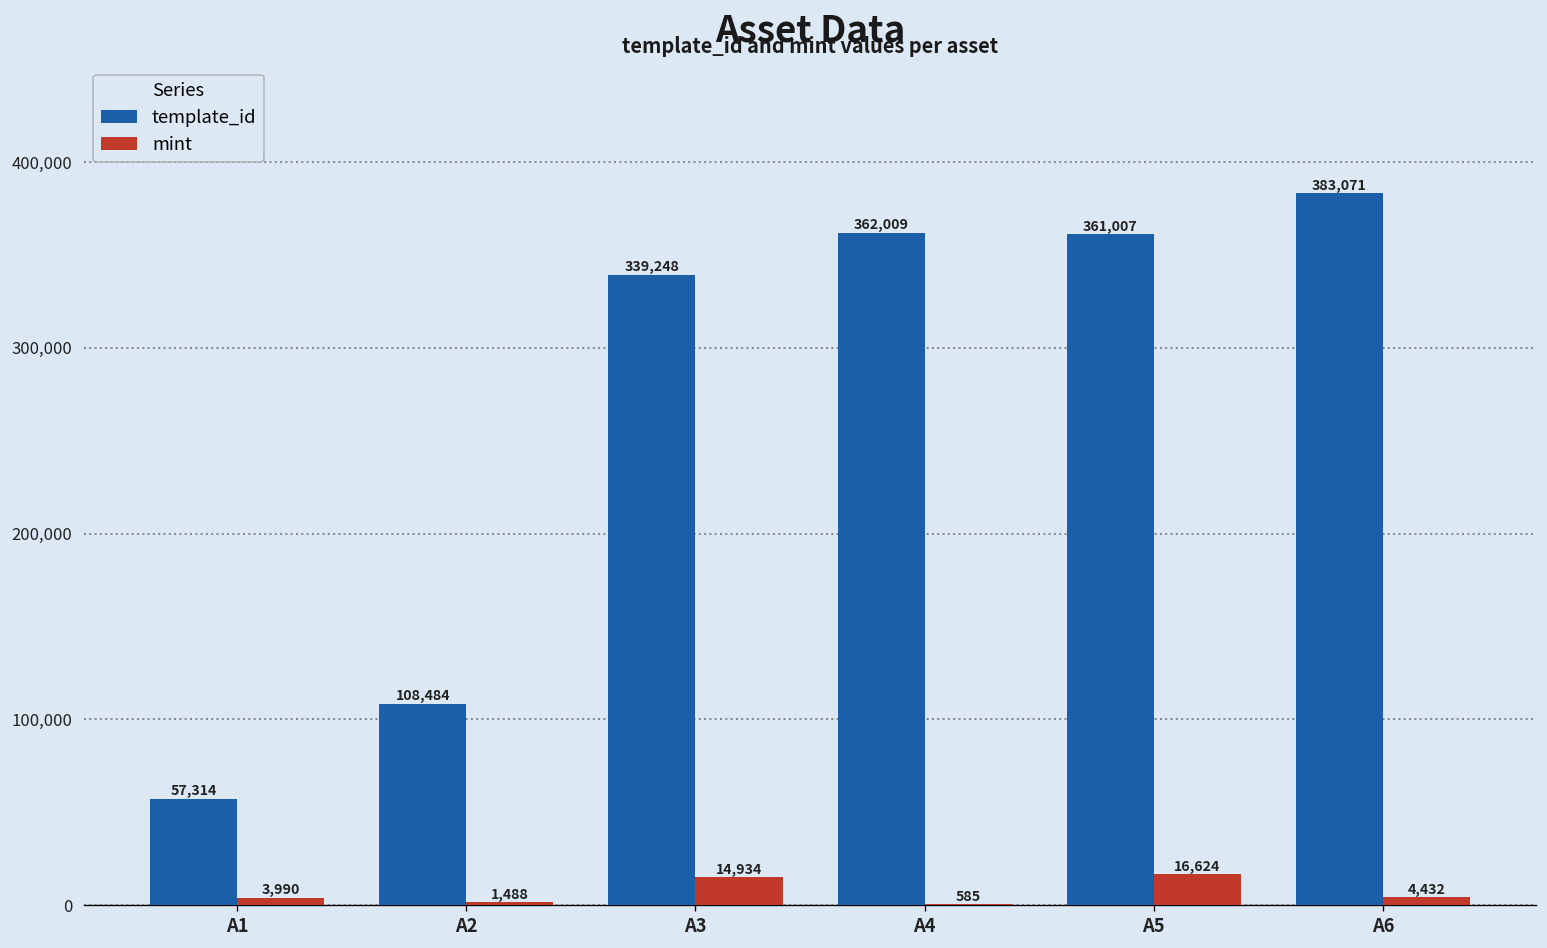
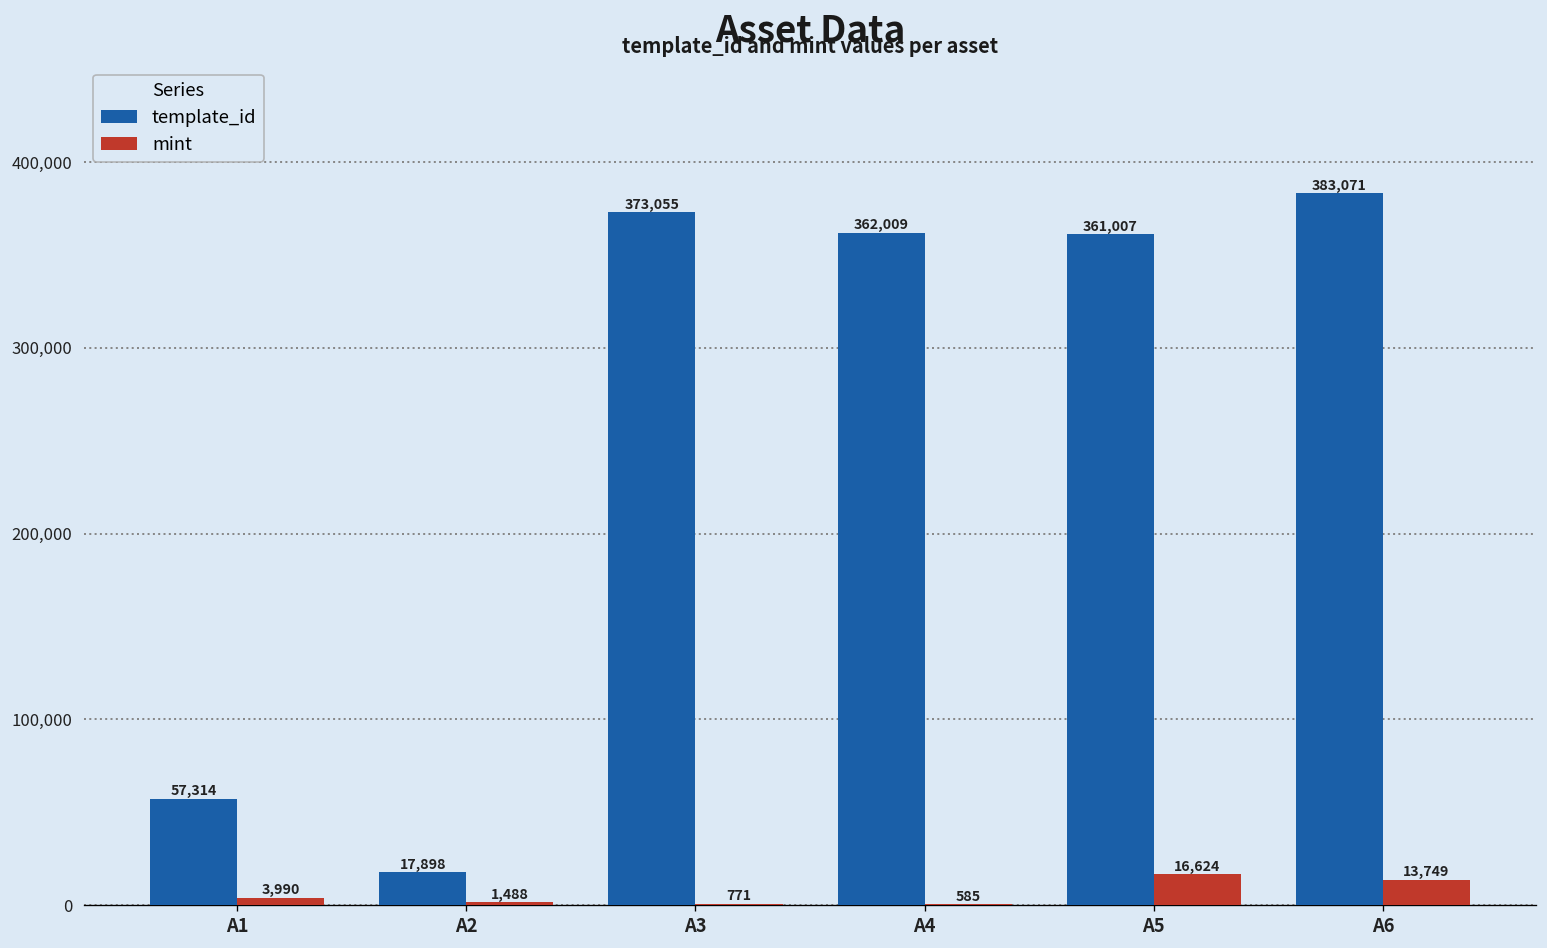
  {
    "template_id": {
      "A1": "57,314",
-     "A2": "108,484",
-     "A3": "339,248",
+     "A2": "17,898",
+     "A3": "373,055",
      "A4": "362,009",
      "A5": "361,007",
      "A6": "383,071"
    },
    "mint": {
      "A1": "3,990",
      "A2": "1,488",
-     "A3": "14,934",
+     "A3": "771",
      "A4": "585",
      "A5": "16,624",
-     "A6": "4,432"
+     "A6": "13,749"
    }
  }
